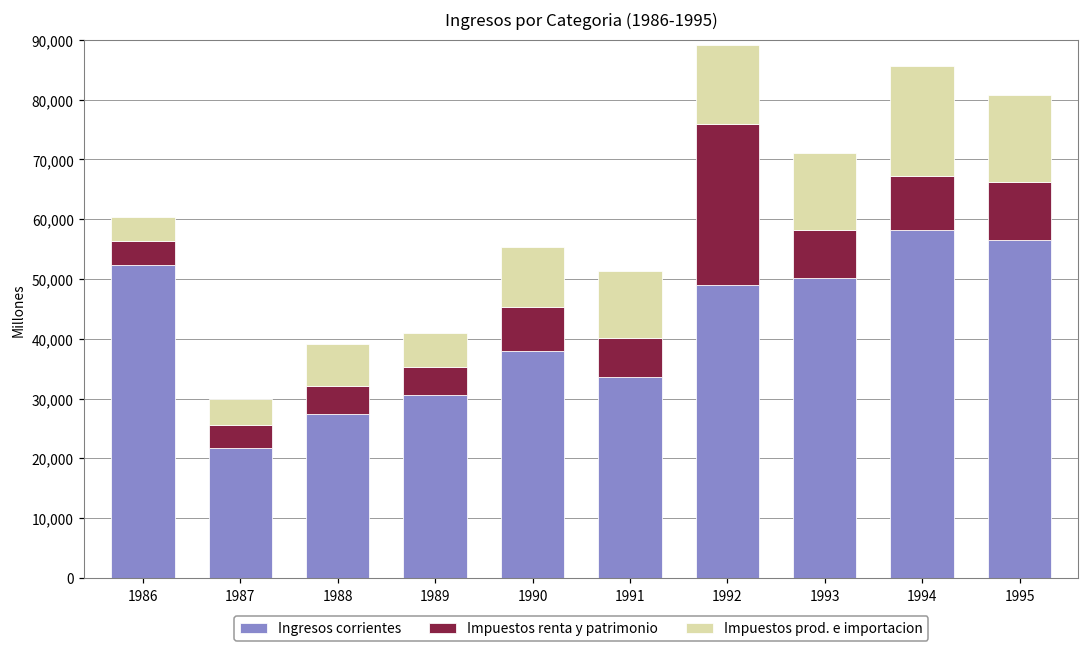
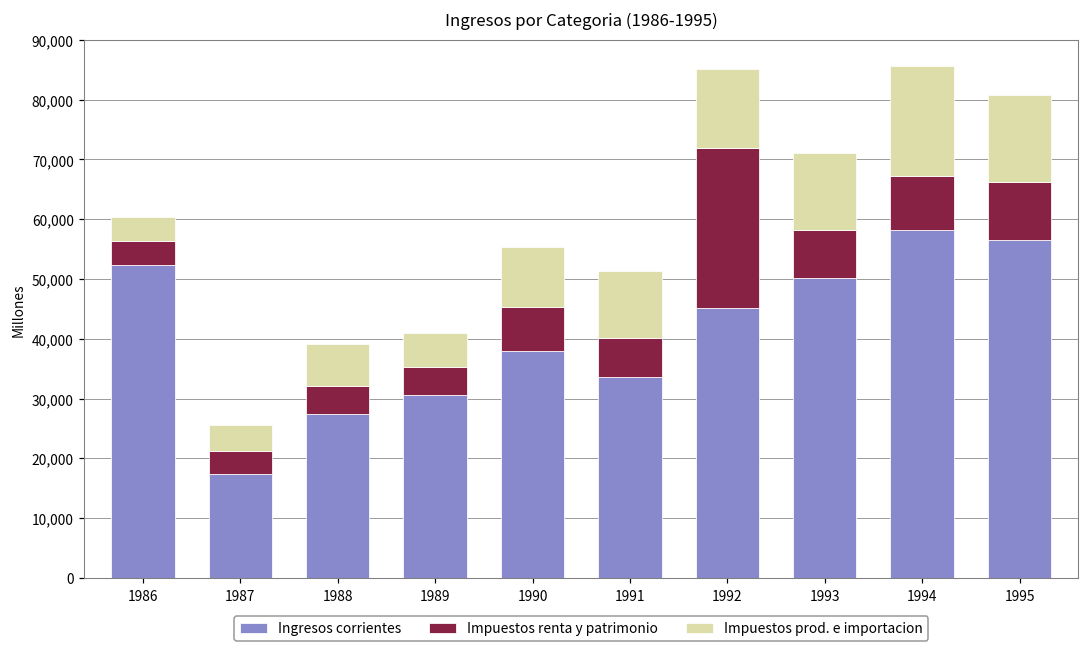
  {
    "Ingresos corrientes": {
      "1986": "52,000",
-     "1987": "22,000",
+     "1987": "17,000",
      "1988": "27,000",
      "1989": "31,000",
      "1990": "38,000",
      "1991": "34,000",
-     "1992": "49,000",
+     "1992": "45,000",
      "1993": "50,000",
      "1994": "58,000",
      "1995": "57,000"
    },
    "Impuestos renta y patrimonio": {
      "1986": "4,000",
      "1987": "4,000",
      "1988": "5,000",
      "1989": "5,000",
      "1990": "7,000",
      "1991": "7,000",
      "1992": "27,000",
      "1993": "8,000",
      "1994": "9,000",
      "1995": "10,000"
    },
    "Impuestos prod. e importacion": {
      "1986": "4,000",
      "1987": "4,000",
      "1988": "7,000",
      "1989": "6,000",
      "1990": "10,000",
      "1991": "11,000",
      "1992": "13,000",
      "1993": "13,000",
      "1994": "18,000",
      "1995": "15,000"
    }
  }
